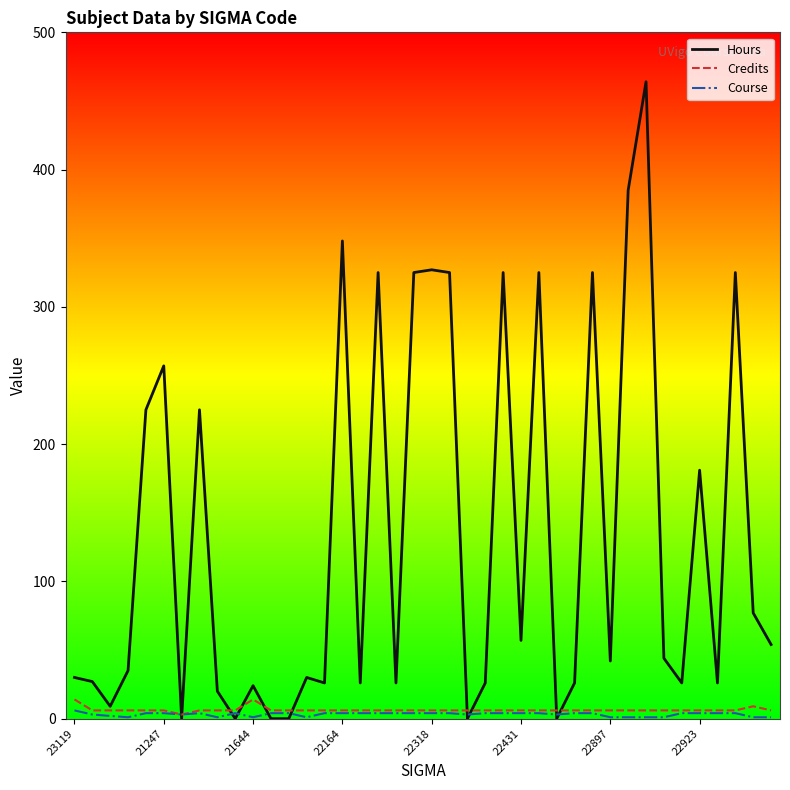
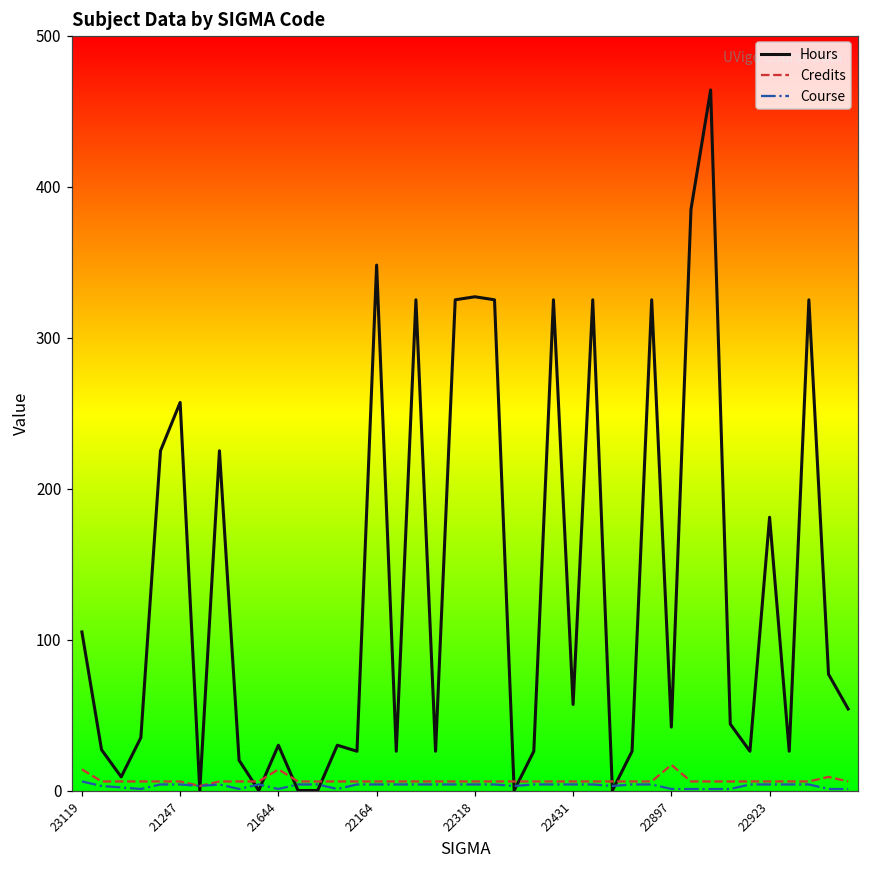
  {
    "Hours": {
-     "23119": 30,
+     "23119": 105,
      "21247": 257,
-     "21644": 24,
+     "21644": 30,
      "22164": 348,
      "22318": 327,
      "22431": 57,
      "22897": 42,
      "22923": 181
    },
    "Credits": {
      "23119": 14,
      "21247": 6,
      "21644": 14,
      "22164": 6,
      "22318": 6,
      "22431": 6,
-     "22897": 6,
+     "22897": 17,
      "22923": 6
    },
    "Course": {
      "23119": 6,
      "21247": 4,
      "21644": 1,
      "22164": 4,
      "22318": 4,
      "22431": 4,
      "22897": 1,
      "22923": 4
    }
  }
